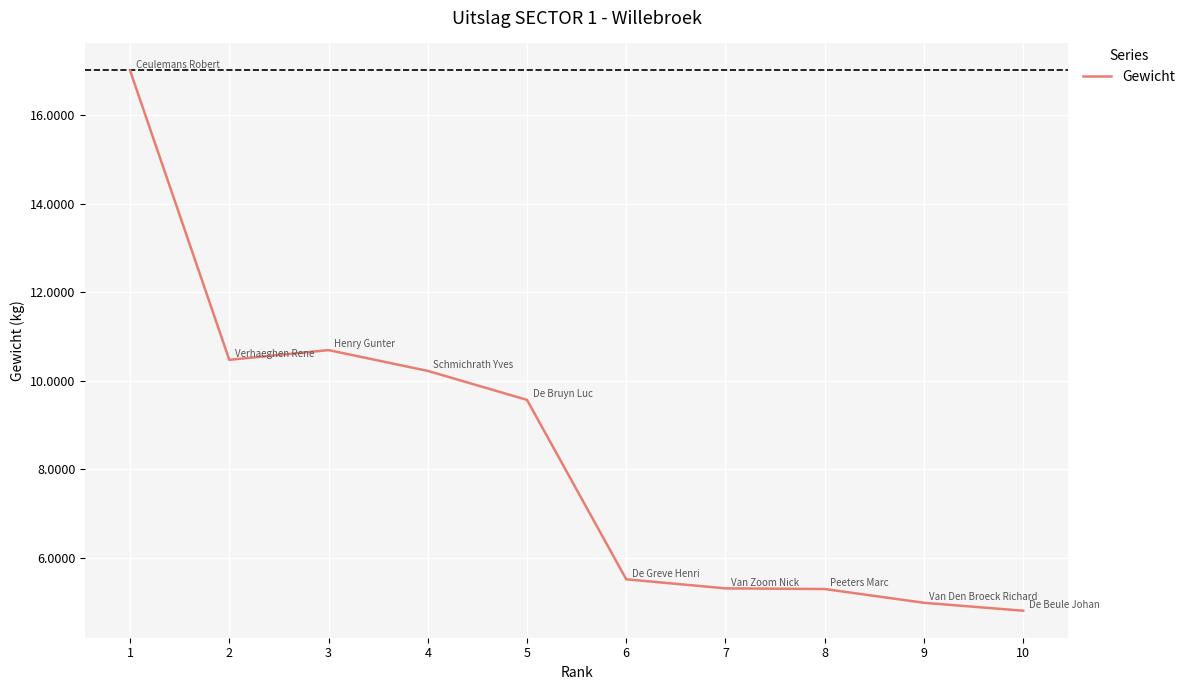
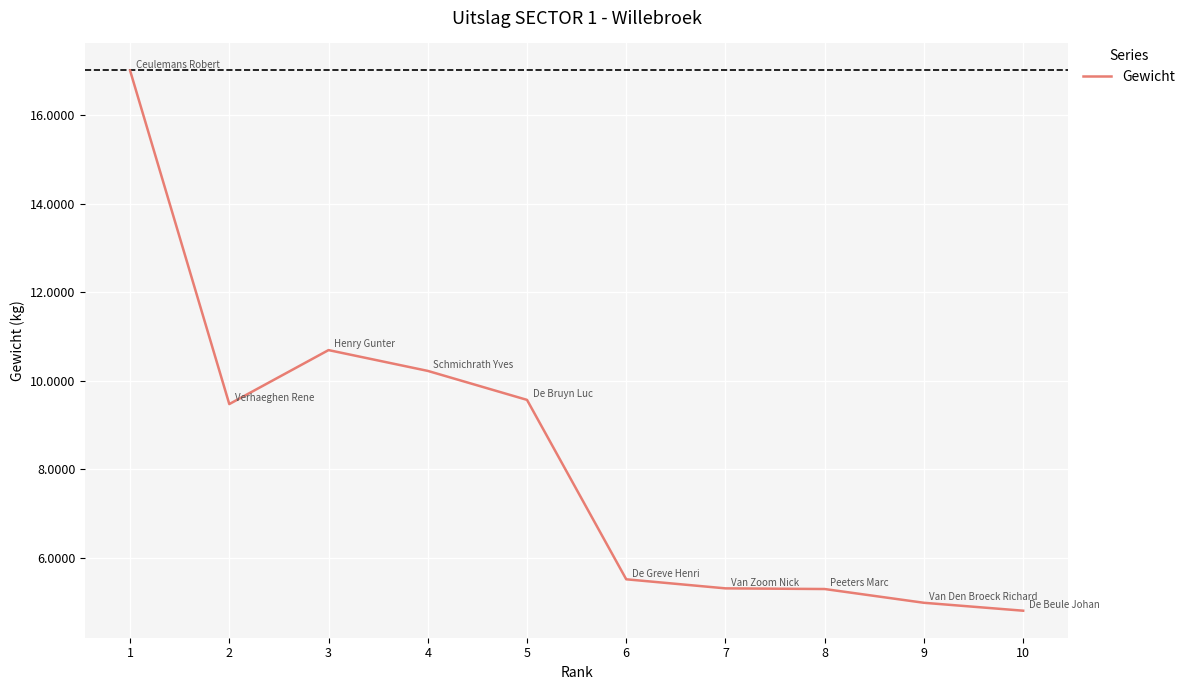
  {
    "1": 17.0,
-   "2": 10.5,
+   "2": 9.5,
    "3": 10.7,
    "4": 10.2,
    "5": 9.6,
    "6": 5.5,
    "7": 5.3,
    "8": 5.3,
    "9": 5.0,
    "10": 4.8
  }
